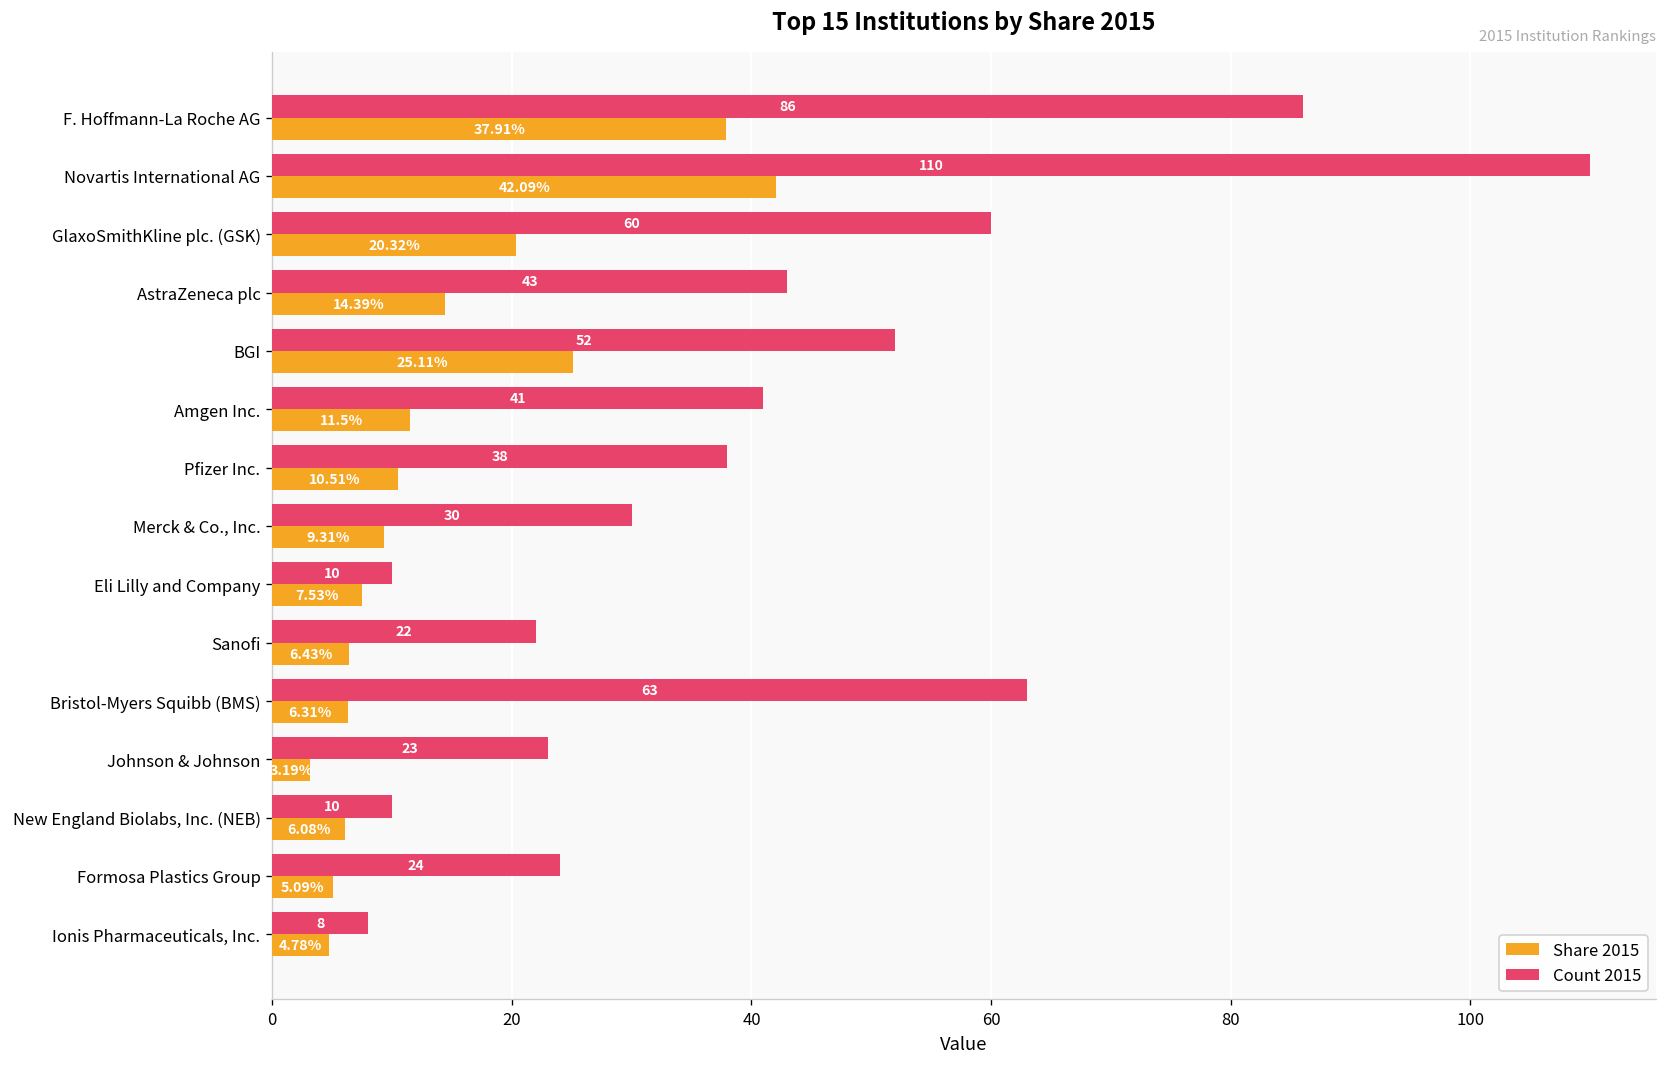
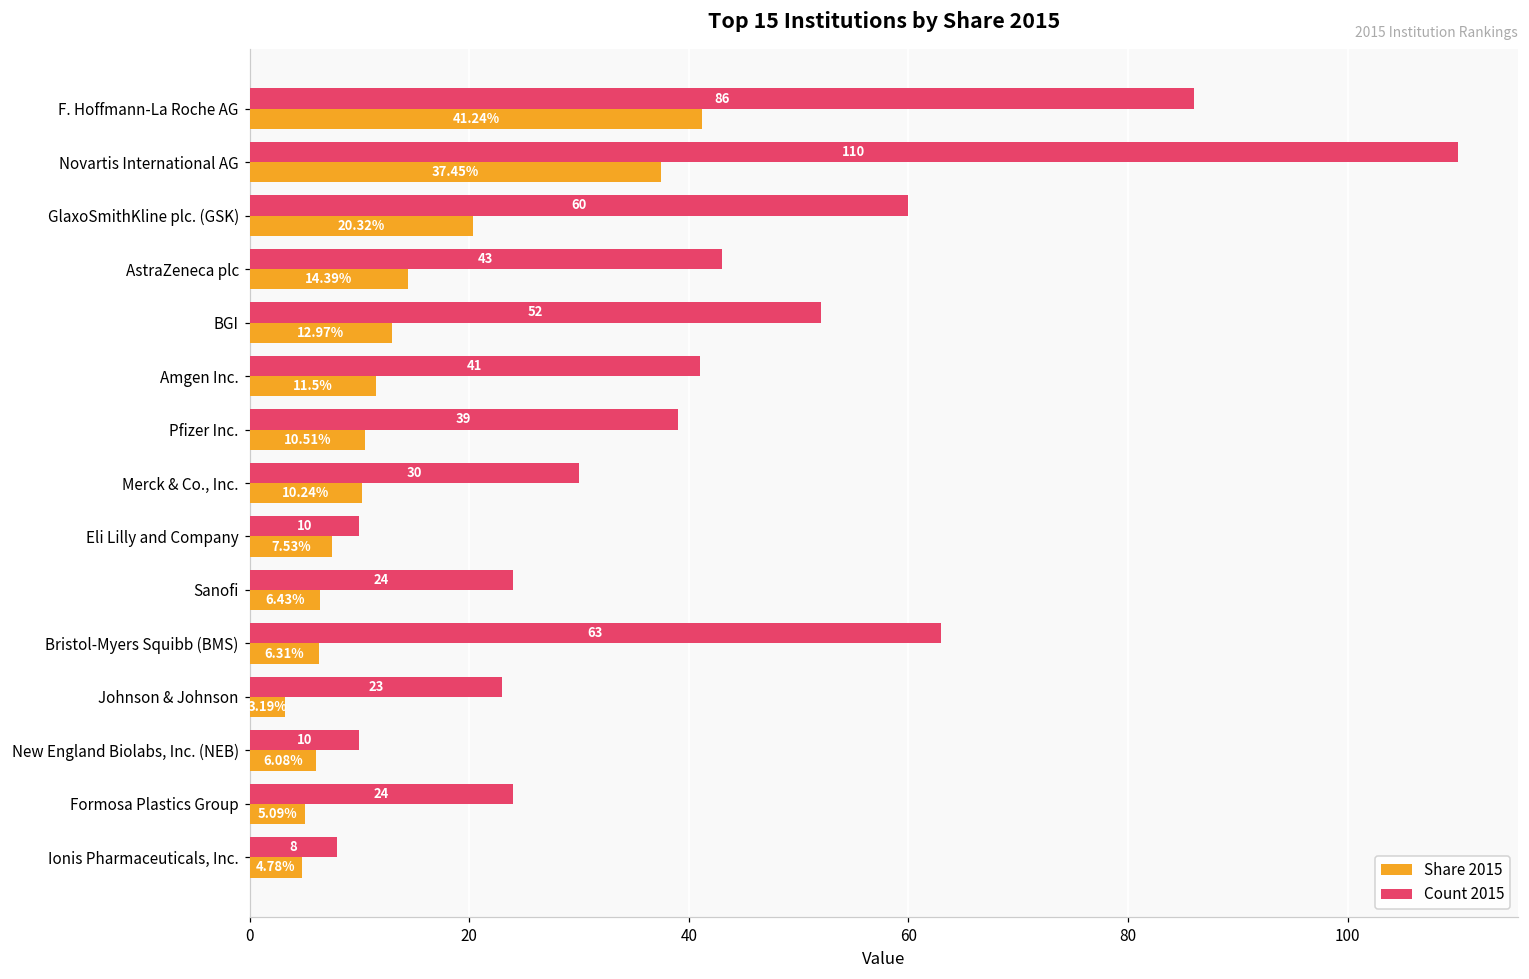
  {
    "Share 2015": {
-     "F. Hoffmann-La Roche AG": "37.91%",
-     "Novartis International AG": "42.09%",
+     "F. Hoffmann-La Roche AG": "41.24%",
+     "Novartis International AG": "37.45%",
      "GlaxoSmithKline plc. (GSK)": "20.32%",
      "AstraZeneca plc": "14.39%",
-     "BGI": "25.11%",
+     "BGI": "12.97%",
      "Amgen Inc.": "11.5%",
      "Pfizer Inc.": "10.51%",
-     "Merck & Co., Inc.": "9.31%",
+     "Merck & Co., Inc.": "10.24%",
      "Eli Lilly and Company": "7.53%",
      "Sanofi": "6.43%",
      "Bristol-Myers Squibb (BMS)": "6.31%",
      "Johnson & Johnson": "3.19%",
      "New England Biolabs, Inc. (NEB)": "6.08%",
      "Formosa Plastics Group": "5.09%",
      "Ionis Pharmaceuticals, Inc.": "4.78%"
    },
    "Count 2015": {
      "F. Hoffmann-La Roche AG": "86",
      "Novartis International AG": "110",
      "GlaxoSmithKline plc. (GSK)": "60",
      "AstraZeneca plc": "43",
      "BGI": "52",
      "Amgen Inc.": "41",
-     "Pfizer Inc.": "38",
+     "Pfizer Inc.": "39",
      "Merck & Co., Inc.": "30",
      "Eli Lilly and Company": "10",
-     "Sanofi": "22",
+     "Sanofi": "24",
      "Bristol-Myers Squibb (BMS)": "63",
      "Johnson & Johnson": "23",
      "New England Biolabs, Inc. (NEB)": "10",
      "Formosa Plastics Group": "24",
      "Ionis Pharmaceuticals, Inc.": "8"
    }
  }
